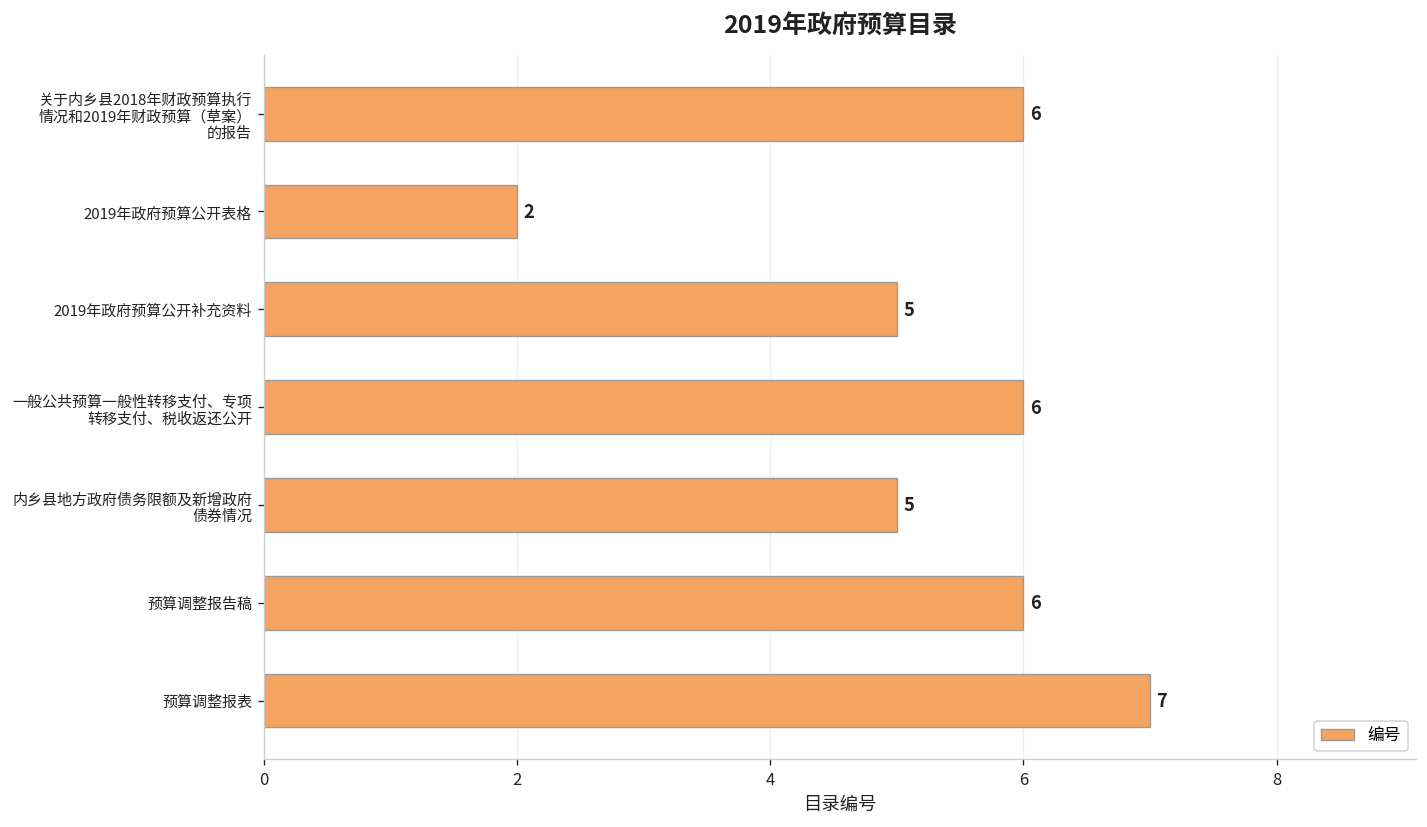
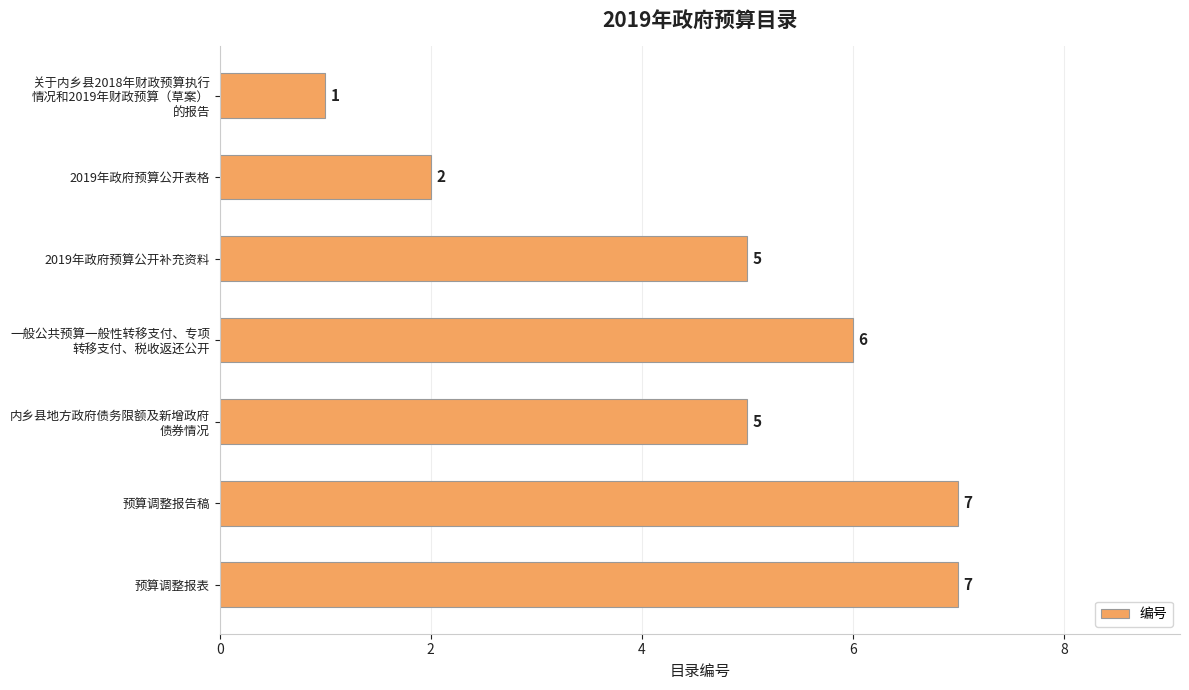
  {
-   "关于内乡县2018年财政预算执行 情况和2019年财政预算（草案） 的报告": 6,
+   "关于内乡县2018年财政预算执行 情况和2019年财政预算（草案） 的报告": 1,
    "2019年政府预算公开表格": 2,
    "2019年政府预算公开补充资料": 5,
    "一般公共预算一般性转移支付、专项 转移支付、税收返还公开": 6,
    "内乡县地方政府债务限额及新增政府 债券情况": 5,
-   "预算调整报告稿": 6,
+   "预算调整报告稿": 7,
    "预算调整报表": 7
  }
